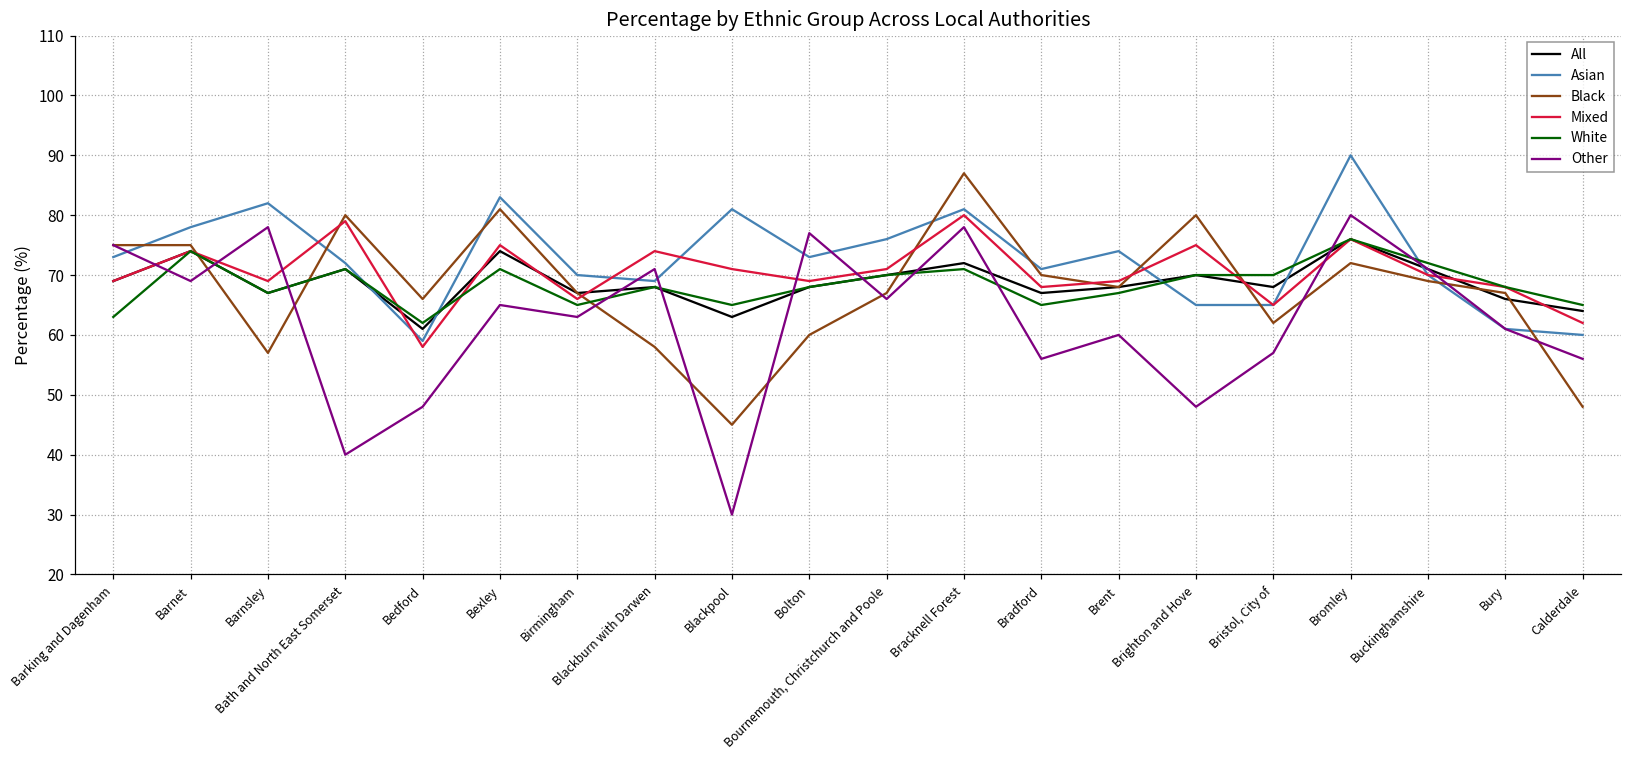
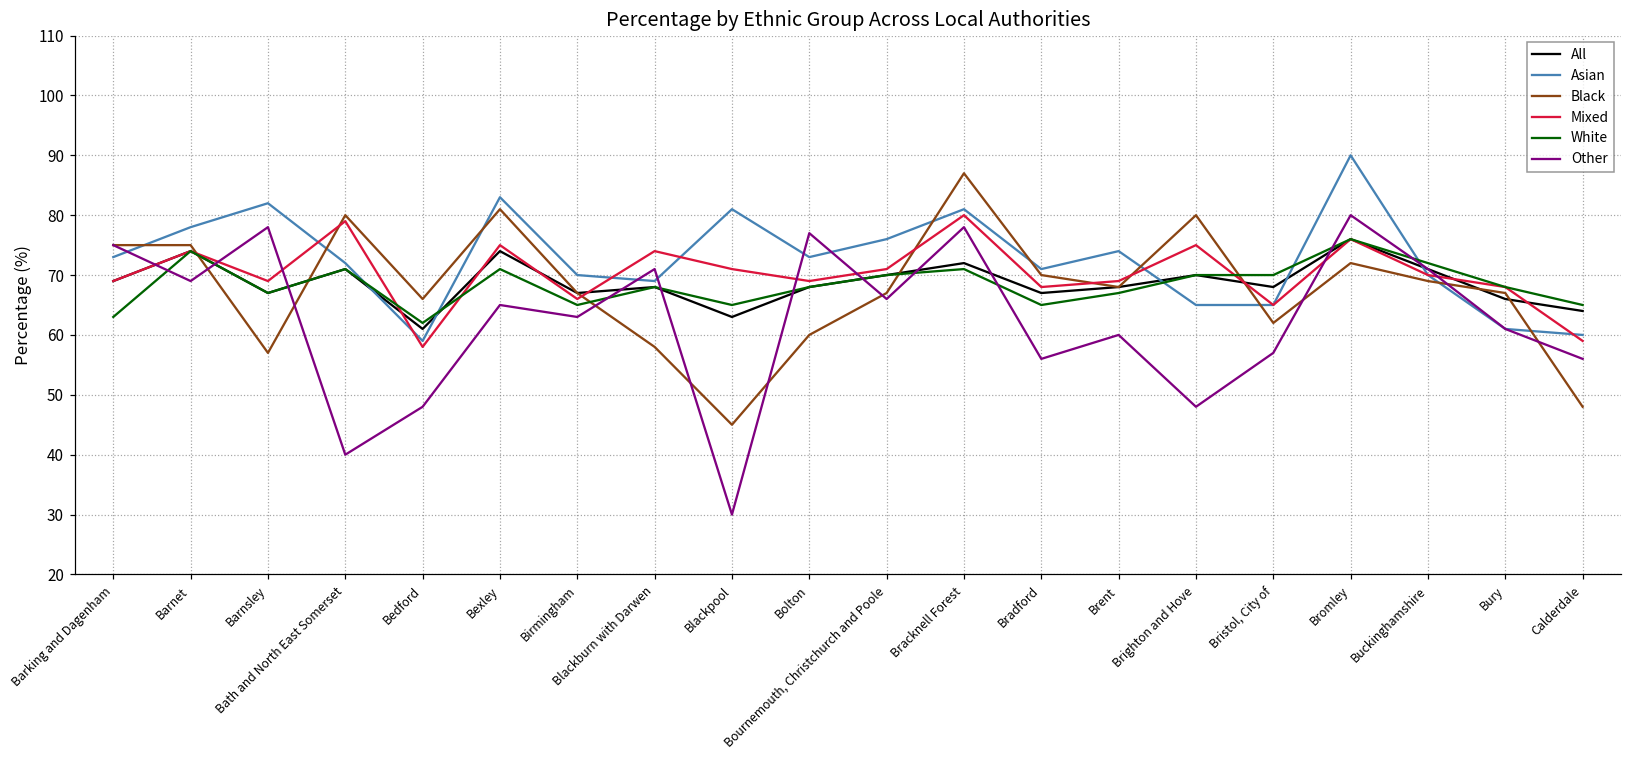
  {
    "All": {
      "Bedford": 61,
      "Bexley": 74,
      "Blackpool": 63,
      "Bracknell Forest": 72,
      "Bradford": 67,
      "Bristol, City of": 68,
      "Bury": 66,
      "Calderdale": 64
    },
    "Asian": {
      "Barking and Dagenham": 73,
      "Barnet": 78,
      "Barnsley": 82,
      "Bath and North East Somerset": 72,
      "Bedford": 59,
      "Bexley": 83,
      "Birmingham": 70,
      "Blackburn with Darwen": 69,
      "Blackpool": 81,
      "Bolton": 73,
      "Bournemouth, Christchurch and Poole": 76,
      "Bracknell Forest": 81,
      "Bradford": 71,
      "Brent": 74,
      "Brighton and Hove": 65,
      "Bromley": 90,
      "Calderdale": 60
    },
    "Black": {
      "Barnet": 75,
      "Barnsley": 57,
      "Bath and North East Somerset": 80,
      "Bedford": 66,
      "Bexley": 81,
      "Blackburn with Darwen": 58,
      "Blackpool": 45,
      "Bolton": 60,
      "Bournemouth, Christchurch and Poole": 67,
      "Bracknell Forest": 87,
      "Bradford": 70,
      "Brighton and Hove": 80,
      "Bristol, City of": 62,
      "Bromley": 72,
      "Buckinghamshire": 69,
      "Bury": 67,
      "Calderdale": 48
    },
    "Mixed": {
      "Barnsley": 69,
      "Bath and North East Somerset": 79,
      "Bedford": 58,
      "Bexley": 75,
      "Birmingham": 66,
      "Blackburn with Darwen": 74,
      "Blackpool": 71,
      "Bolton": 69,
      "Bournemouth, Christchurch and Poole": 71,
      "Bracknell Forest": 80,
      "Bradford": 68,
      "Brent": 69,
      "Brighton and Hove": 75,
-     "Calderdale": 62
+     "Calderdale": 59
    },
    "White": {
      "Barking and Dagenham": 63,
      "Bedford": 62,
      "Bexley": 71,
      "Birmingham": 65,
      "Blackpool": 65,
      "Bracknell Forest": 71,
      "Bradford": 65,
      "Brent": 67,
      "Bristol, City of": 70,
      "Buckinghamshire": 72,
      "Calderdale": 65
    },
    "Other": {
      "Barnet": 69,
      "Barnsley": 78,
      "Bath and North East Somerset": 40,
      "Bedford": 48,
      "Bexley": 65,
      "Birmingham": 63,
      "Blackburn with Darwen": 71,
      "Blackpool": 30,
      "Bolton": 77,
      "Bournemouth, Christchurch and Poole": 66,
      "Bracknell Forest": 78,
      "Bradford": 56,
      "Brent": 60,
      "Brighton and Hove": 48,
      "Bristol, City of": 57,
      "Bromley": 80,
      "Calderdale": 56
    }
  }
